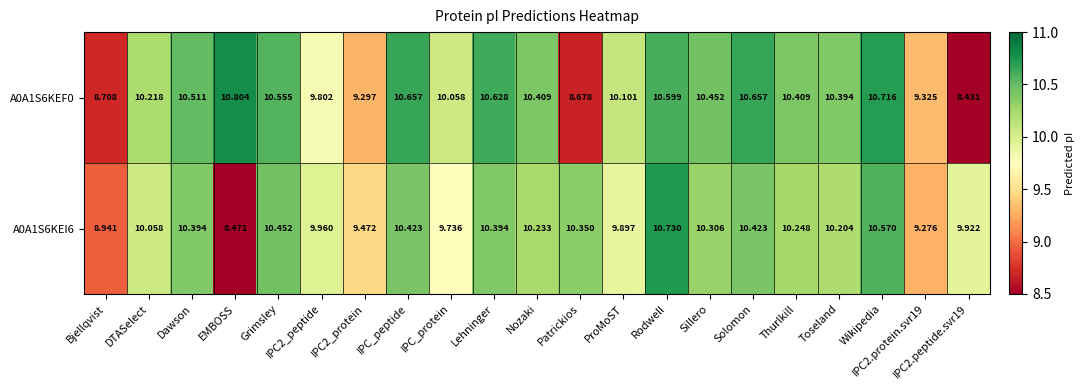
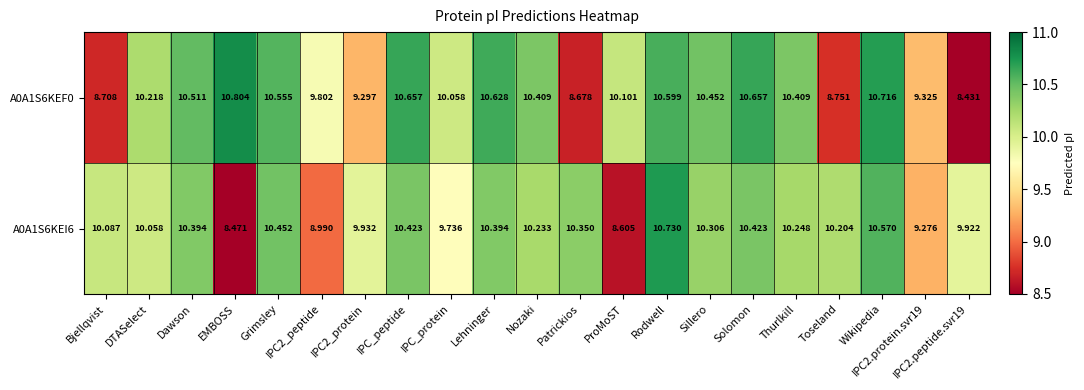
  {
    "A0A1S6KEF0": {
      "Bjellqvist": 8.708,
      "DTASelect": 10.218,
      "Dawson": 10.511,
      "EMBOSS": 10.804,
      "Grimsley": 10.555,
      "IPC2_peptide": 9.802,
      "IPC2_protein": 9.297,
      "IPC_peptide": 10.657,
      "IPC_protein": 10.058,
      "Lehninger": 10.628,
      "Nozaki": 10.409,
      "Patrickios": 8.678,
      "ProMoST": 10.101,
      "Rodwell": 10.599,
      "Sillero": 10.452,
      "Solomon": 10.657,
      "Thurlkill": 10.409,
-     "Toseland": 10.394,
+     "Toseland": 8.751,
      "Wikipedia": 10.716,
      "IPC2.protein.svr19": 9.325,
      "IPC2.peptide.svr19": 8.431
    },
    "A0A1S6KEI6": {
-     "Bjellqvist": 8.941,
+     "Bjellqvist": 10.087,
      "DTASelect": 10.058,
      "Dawson": 10.394,
      "EMBOSS": 8.471,
      "Grimsley": 10.452,
-     "IPC2_peptide": 9.960,
-     "IPC2_protein": 9.472,
+     "IPC2_peptide": 8.990,
+     "IPC2_protein": 9.932,
      "IPC_peptide": 10.423,
      "IPC_protein": 9.736,
      "Lehninger": 10.394,
      "Nozaki": 10.233,
      "Patrickios": 10.350,
-     "ProMoST": 9.897,
+     "ProMoST": 8.605,
      "Rodwell": 10.730,
      "Sillero": 10.306,
      "Solomon": 10.423,
      "Thurlkill": 10.248,
      "Toseland": 10.204,
      "Wikipedia": 10.570,
      "IPC2.protein.svr19": 9.276,
      "IPC2.peptide.svr19": 9.922
    }
  }
